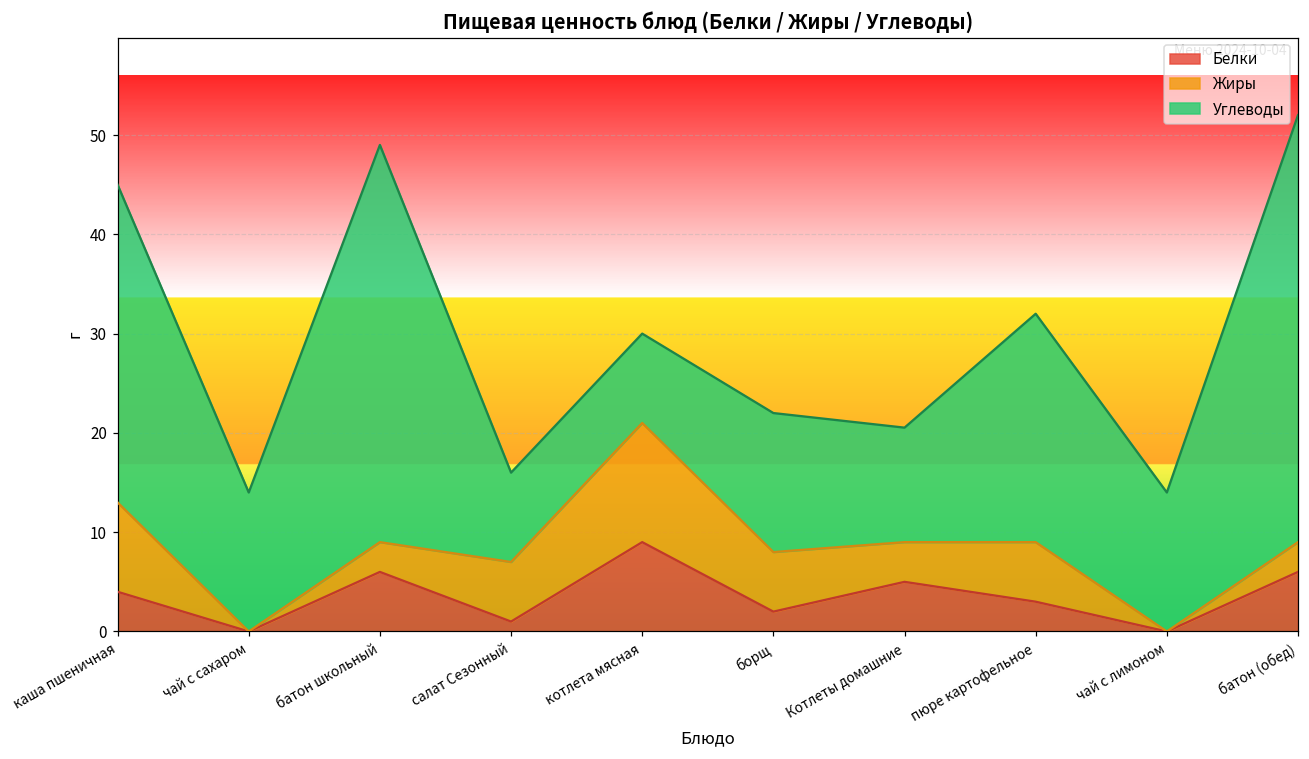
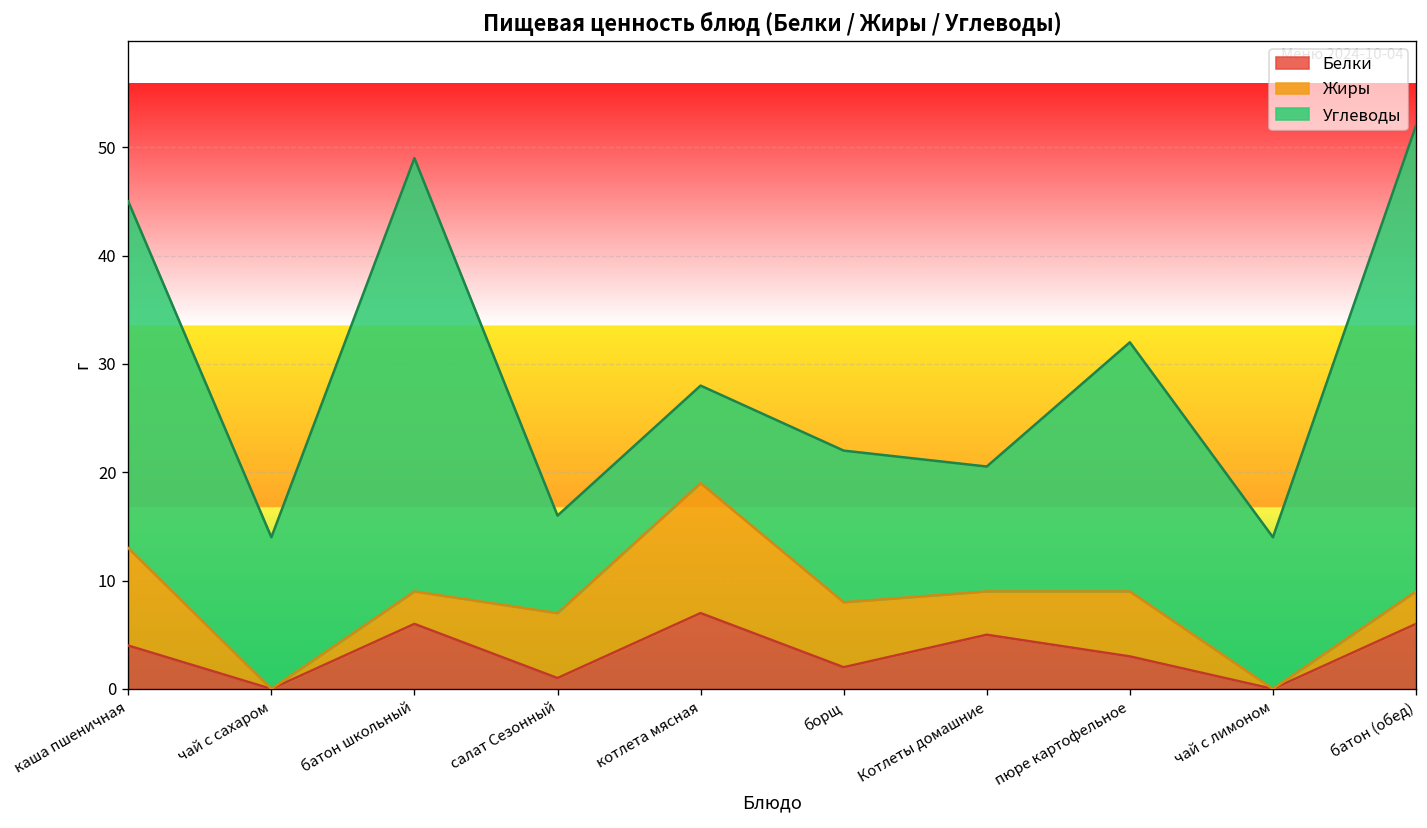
  {
    "Белки": {
      "каша пшеничная": 4,
      "батон школьный": 6,
      "салат Сезонный": 1,
-     "котлета мясная": 9,
+     "котлета мясная": 7,
      "борщ": 2,
      "Котлеты домашние": 5,
      "пюре картофельное": 3,
      "батон (обед)": 6
    },
    "Жиры": {
      "каша пшеничная": 9,
      "батон школьный": 3,
      "салат Сезонный": 6,
      "котлета мясная": 12,
      "борщ": 6,
      "Котлеты домашние": 4,
      "пюре картофельное": 6,
      "батон (обед)": 3
    },
    "Углеводы": {
      "каша пшеничная": 32,
      "чай с сахаром": 14,
      "батон школьный": 40,
      "салат Сезонный": 9,
      "котлета мясная": 9,
      "борщ": 14,
      "Котлеты домашние": 12,
      "пюре картофельное": 23,
      "чай с лимоном": 14,
      "батон (обед)": 43
    }
  }
